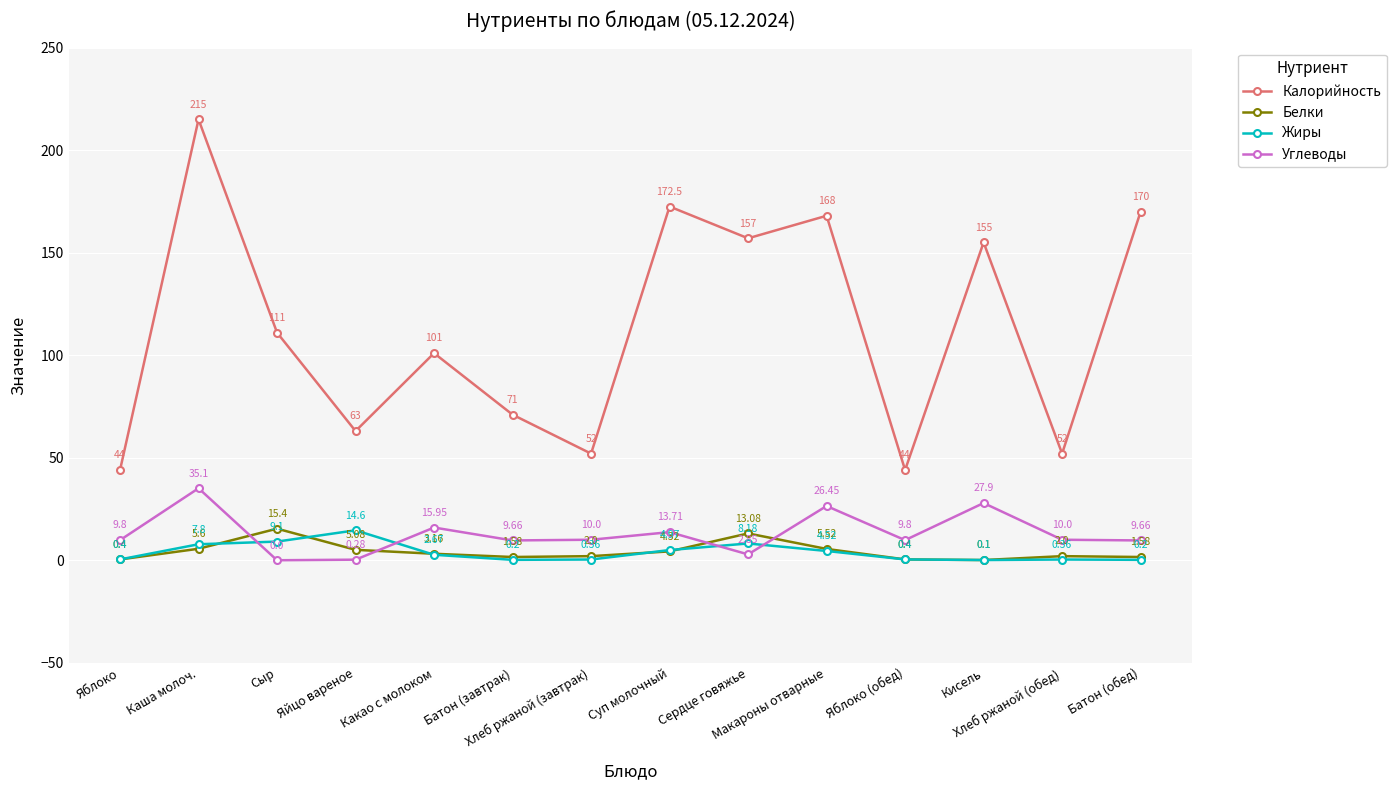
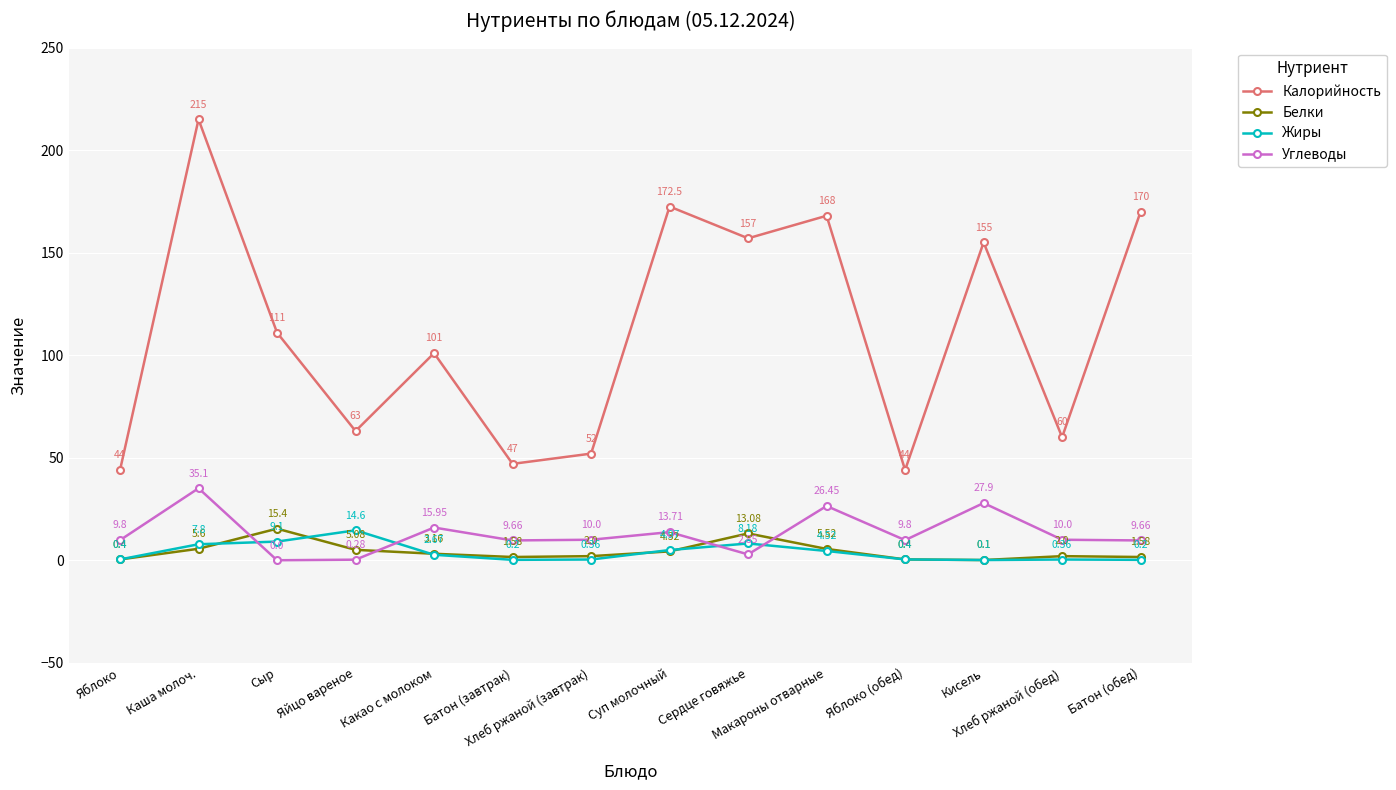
  {
    "Калорийность": {
      "Яблоко": 44,
      "Каша молоч.": 215,
      "Сыр": 111,
      "Яйцо вареное": 63,
      "Какао с молоком": 101,
-     "Батон (завтрак)": 71,
+     "Батон (завтрак)": 47,
      "Хлеб ржаной (завтрак)": 52,
      "Суп молочный": 172.5,
      "Сердце говяжье": 157,
      "Макароны отварные": 168,
      "Яблоко (обед)": 44,
      "Кисель": 155,
-     "Хлеб ржаной (обед)": 52,
+     "Хлеб ржаной (обед)": 60,
      "Батон (обед)": 170
    },
    "Белки": {
      "Сыр": 15.4,
      "Сердце говяжье": 13.08
    },
    "Жиры": {
      "Яйцо вареное": 14.6
    },
    "Углеводы": {
      "Яблоко": 9.8,
      "Каша молоч.": 35.1,
      "Какао с молоком": 15.95,
      "Батон (завтрак)": 9.66,
      "Хлеб ржаной (завтрак)": 10.0,
      "Суп молочный": 13.71,
      "Макароны отварные": 26.45,
      "Яблоко (обед)": 9.8,
      "Кисель": 27.9,
      "Хлеб ржаной (обед)": 10.0,
      "Батон (обед)": 9.66
    }
  }
